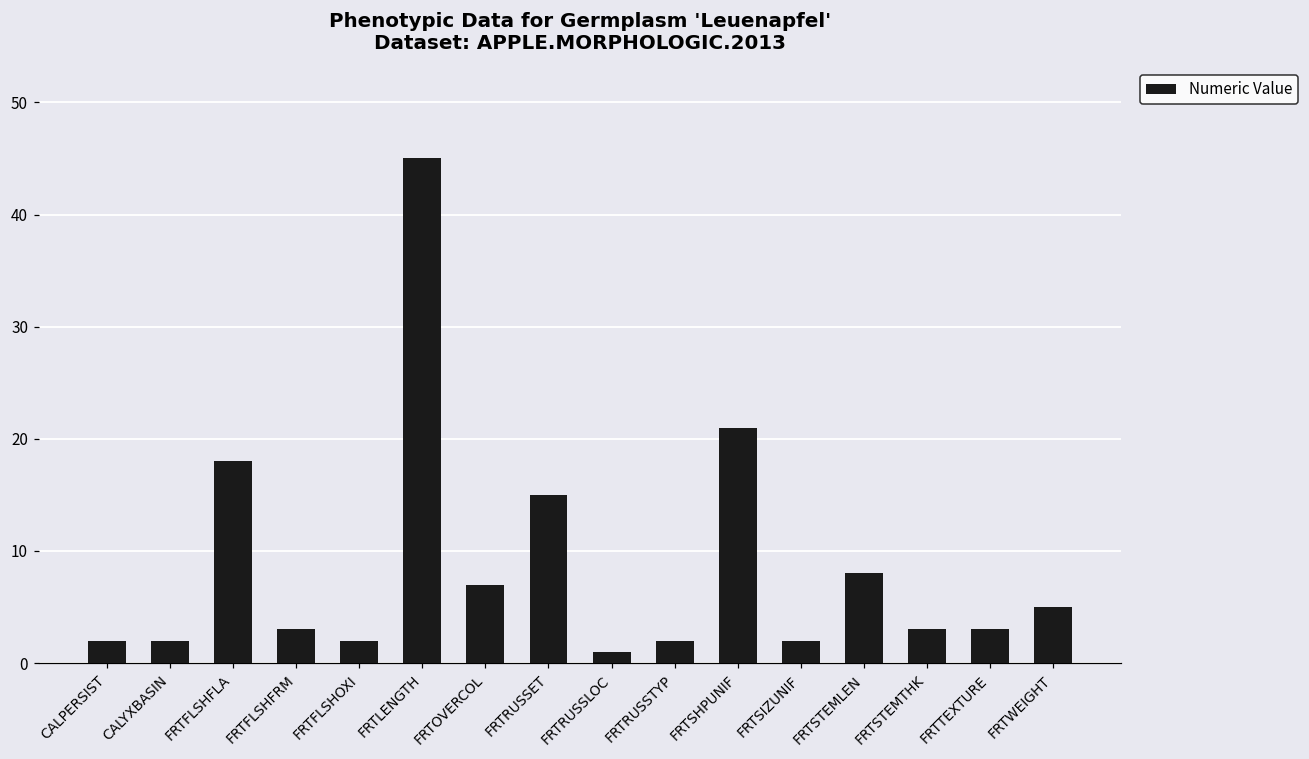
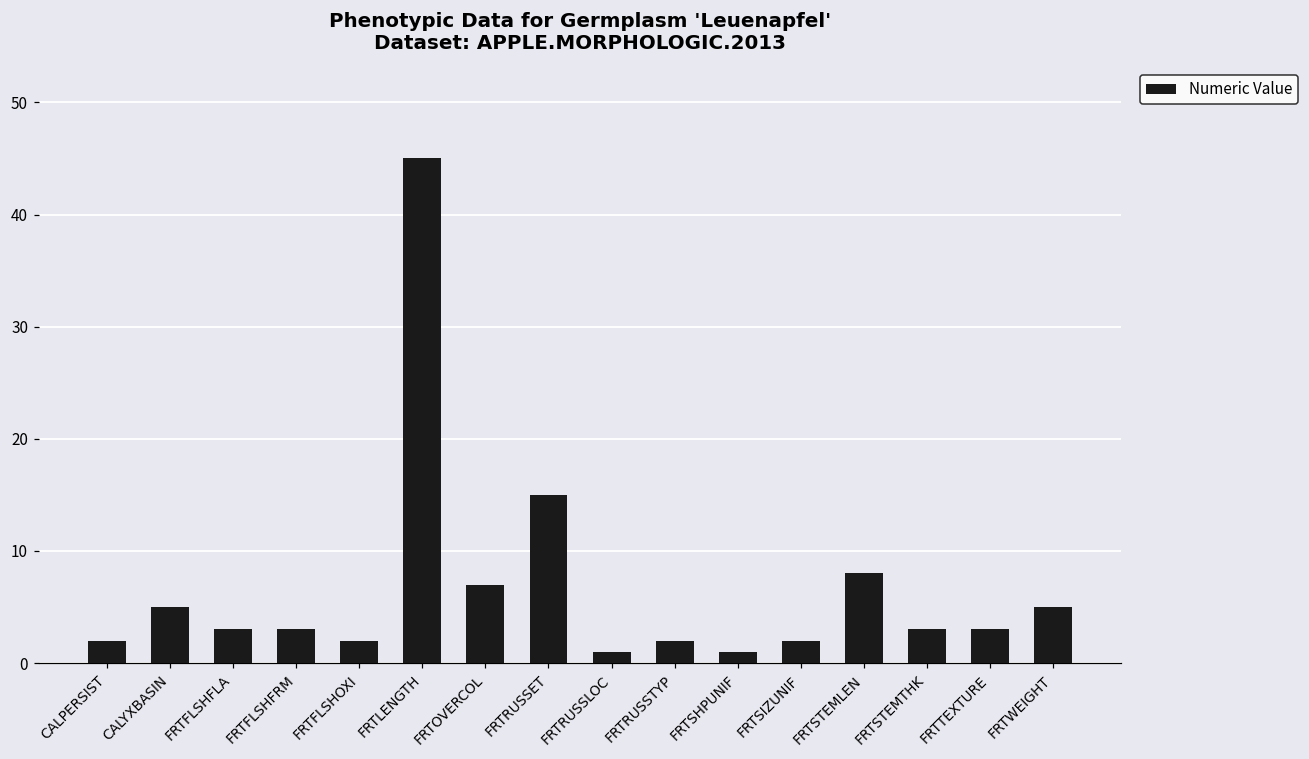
  {
    "CALPERSIST": 2,
-   "CALYXBASIN": 2,
-   "FRTFLSHFLA": 18,
+   "CALYXBASIN": 5,
+   "FRTFLSHFLA": 3,
    "FRTFLSHFRM": 3,
    "FRTFLSHOXI": 2,
    "FRTLENGTH": 45,
    "FRTOVERCOL": 7,
    "FRTRUSSET": 15,
    "FRTRUSSLOC": 1,
    "FRTRUSSTYP": 2,
-   "FRTSHPUNIF": 21,
+   "FRTSHPUNIF": 1,
    "FRTSIZUNIF": 2,
    "FRTSTEMLEN": 8,
    "FRTSTEMTHK": 3,
    "FRTTEXTURE": 3,
    "FRTWEIGHT": 5
  }
